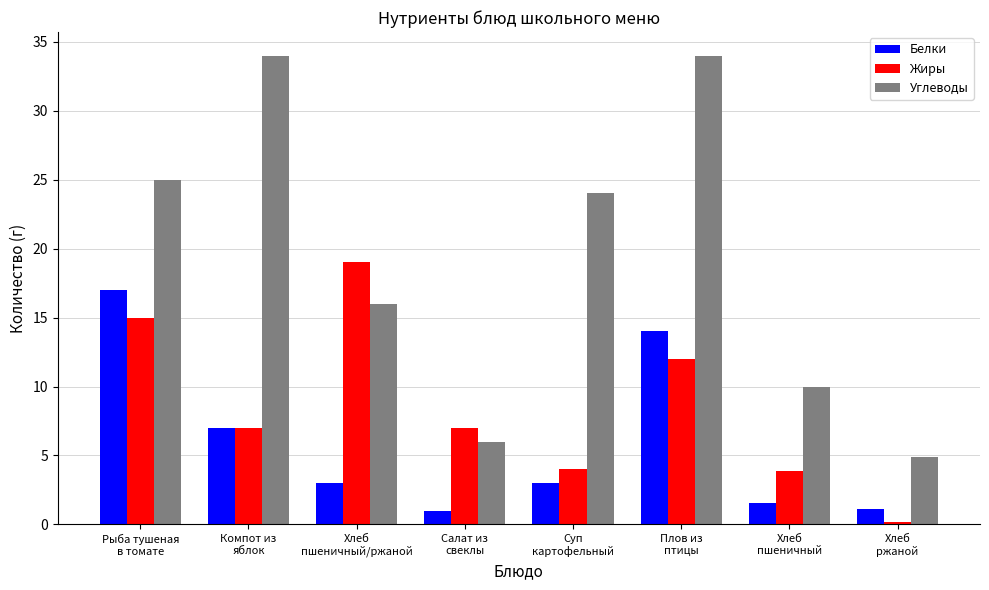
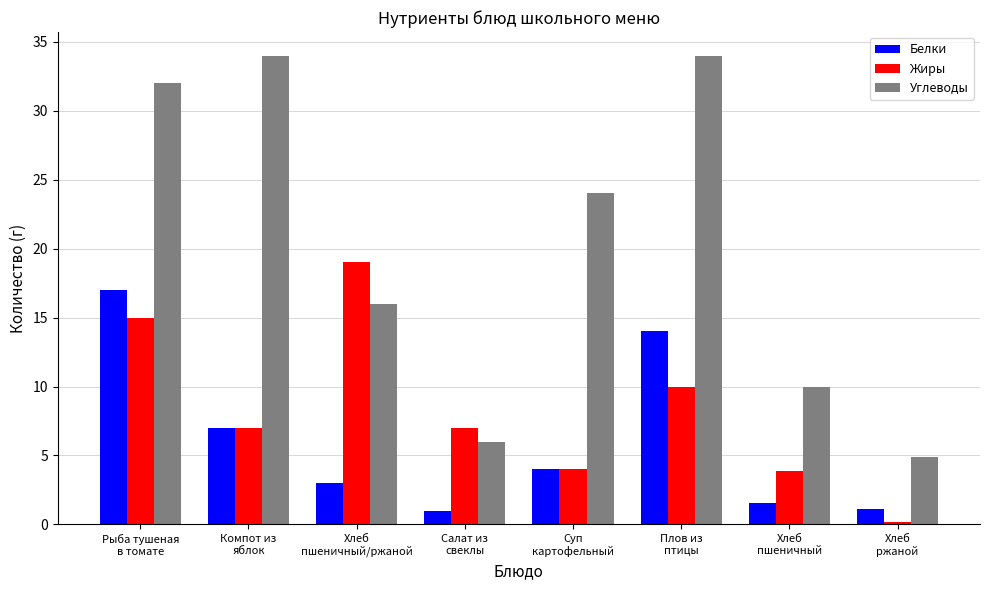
  {
    "Белки": {
      "Рыба тушеная в томате": 17,
      "Компот из яблок": 7,
      "Хлеб пшеничный/ржаной": 3,
      "Салат из свеклы": 1,
-     "Суп картофельный": 3,
+     "Суп картофельный": 4,
      "Плов из птицы": 14,
      "Хлеб пшеничный": 1.5,
      "Хлеб ржаной": 1
    },
    "Жиры": {
      "Рыба тушеная в томате": 15,
      "Компот из яблок": 7,
      "Хлеб пшеничный/ржаной": 19,
      "Салат из свеклы": 7,
      "Суп картофельный": 4,
-     "Плов из птицы": 12,
+     "Плов из птицы": 10,
      "Хлеб пшеничный": 4,
      "Хлеб ржаной": 0.2
    },
    "Углеводы": {
-     "Рыба тушеная в томате": 25,
+     "Рыба тушеная в томате": 32,
      "Компот из яблок": 34,
      "Хлеб пшеничный/ржаной": 16,
      "Салат из свеклы": 6,
      "Суп картофельный": 24,
      "Плов из птицы": 34,
      "Хлеб пшеничный": 10,
      "Хлеб ржаной": 5
    }
  }
